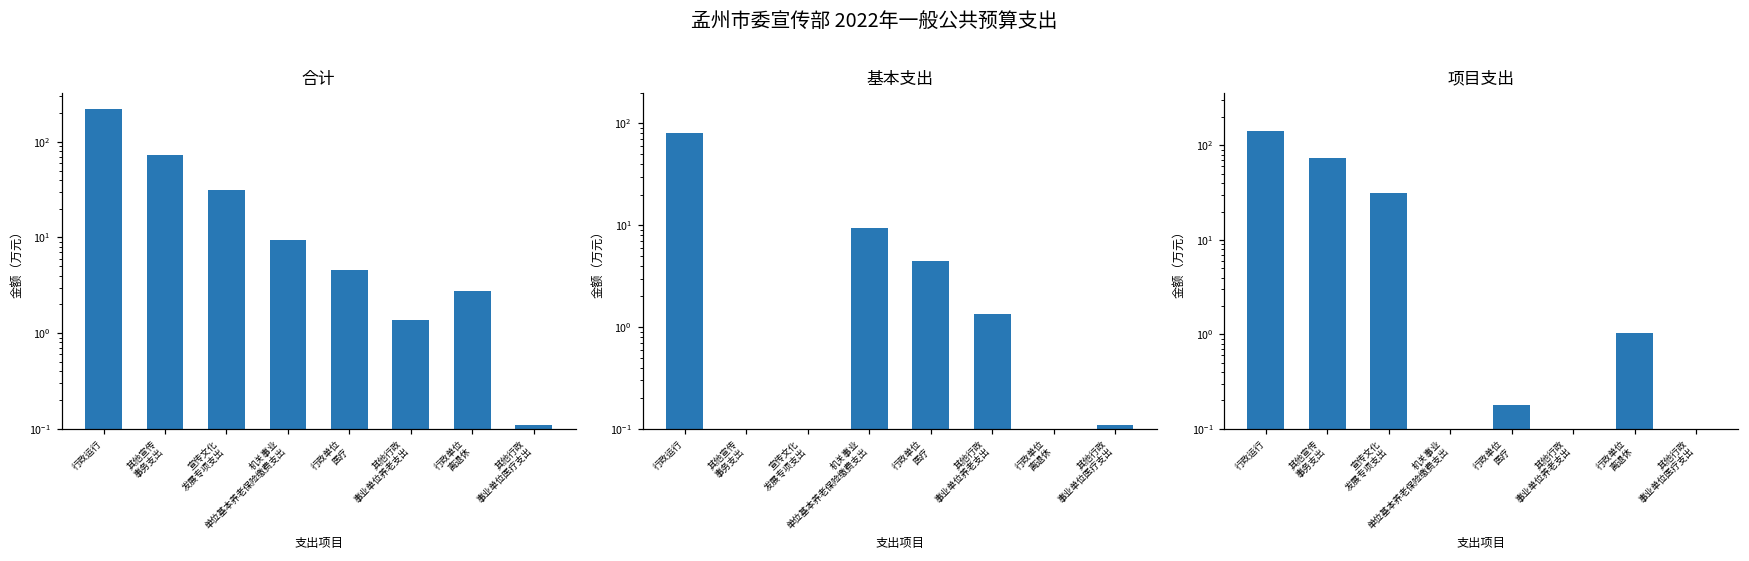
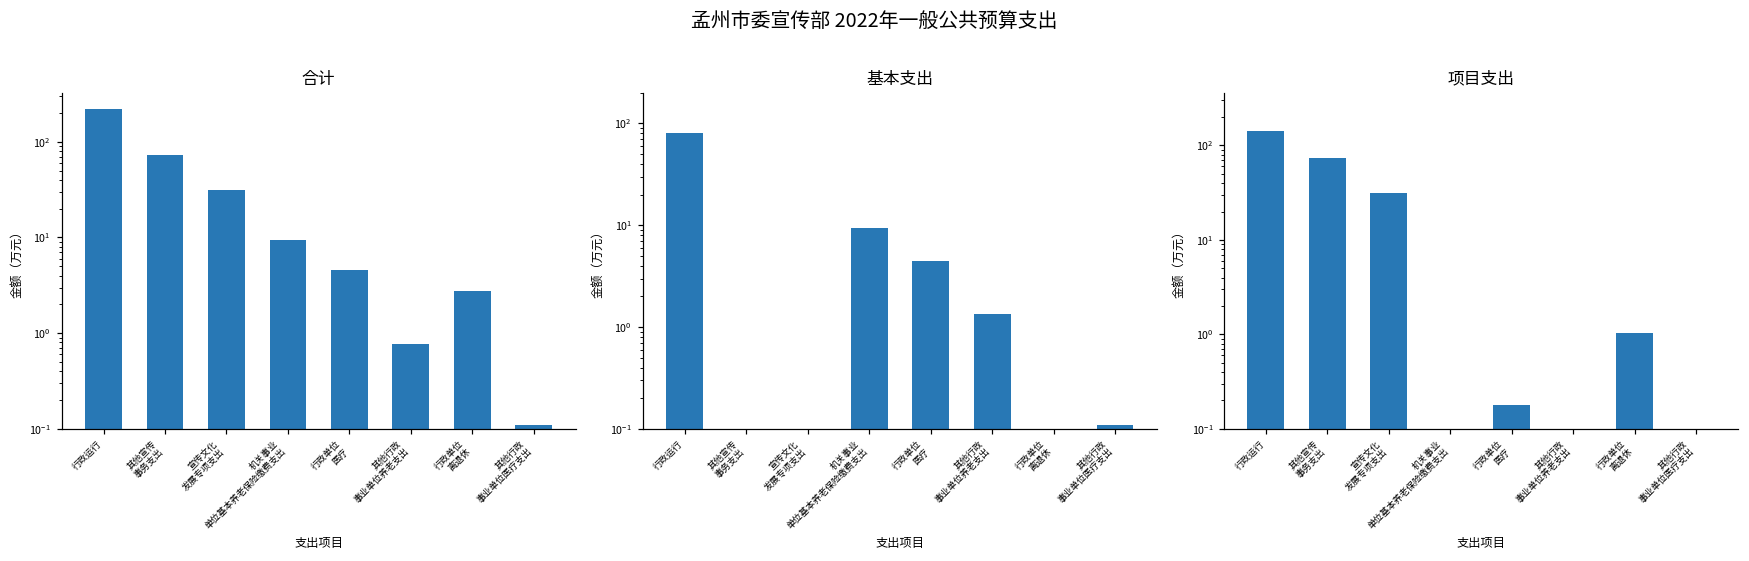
  {
    "合计": {
      "行政运行": 220,
      "其他宣传 事务支出": 70,
      "宣传文化 发展专项支出": 31,
      "机关事业 单位基本养老保险缴费支出": 9,
      "行政单位 医疗": 5,
-     "其他行政 事业单位养老支出": 1.4,
+     "其他行政 事业单位养老支出": 0.8,
      "行政单位 离退休": 2.7,
      "其他行政 事业单位医疗支出": 0.11
    },
    "基本支出": {
      "行政运行": 80,
      "机关事业 单位基本养老保险缴费支出": 9,
      "行政单位 医疗": 4,
      "其他行政 事业单位养老支出": 1.4,
      "其他行政 事业单位医疗支出": 0.11
    },
    "项目支出": {
      "行政运行": 140,
      "其他宣传 事务支出": 70,
      "宣传文化 发展专项支出": 31,
      "行政单位 医疗": 0.18,
      "行政单位 离退休": 1.0
    }
  }
